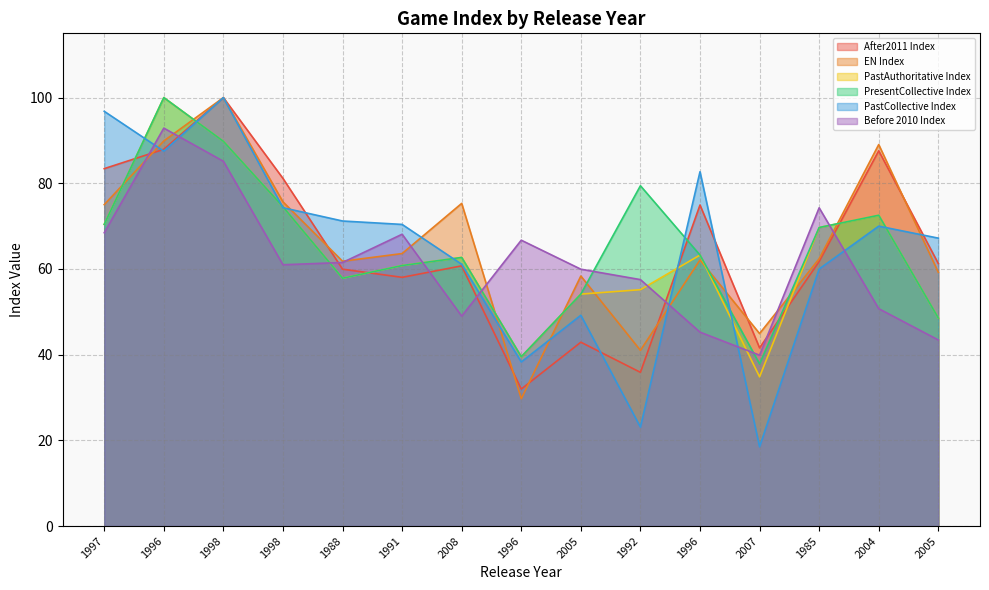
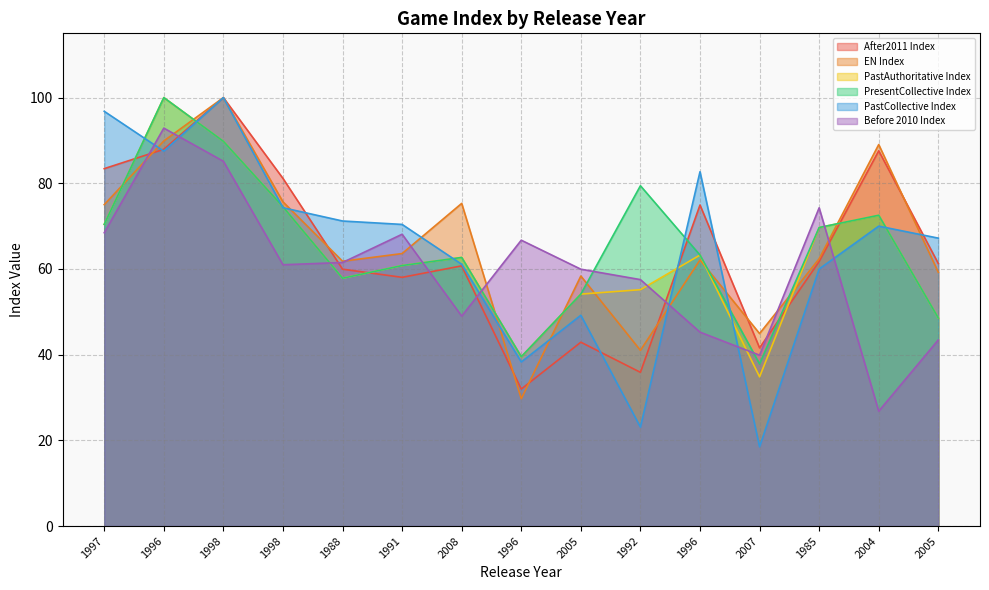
  {
    "PresentCollective Index": {
      "1992": 79,
      "2007": 38
    },
    "PastCollective Index": {
      "1997": 97,
      "1988": 71,
      "1991": 70,
      "1992": 23,
      "2007": 19,
      "1985": 60,
      "2004": 70
    },
    "Before 2010 Index": {
      "1997": 68,
      "1991": 68,
      "2008": 49,
      "1992": 58,
      "2007": 40,
      "1985": 74,
-     "2004": 51
+     "2004": 27
    }
  }
